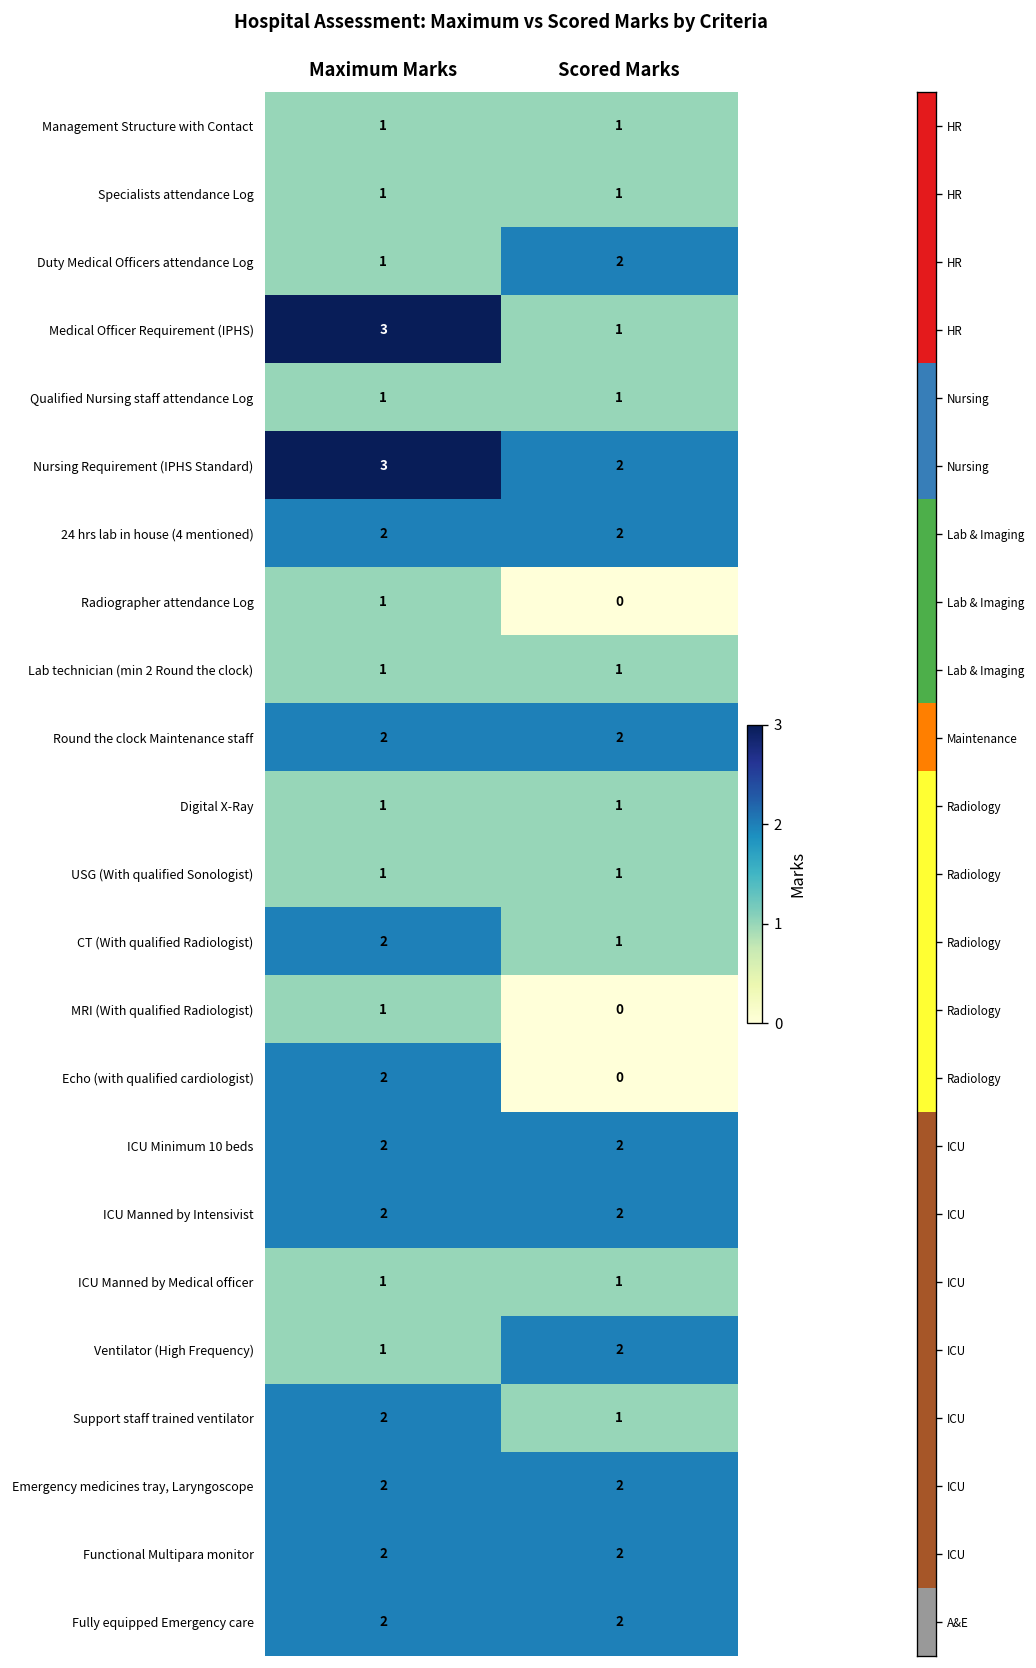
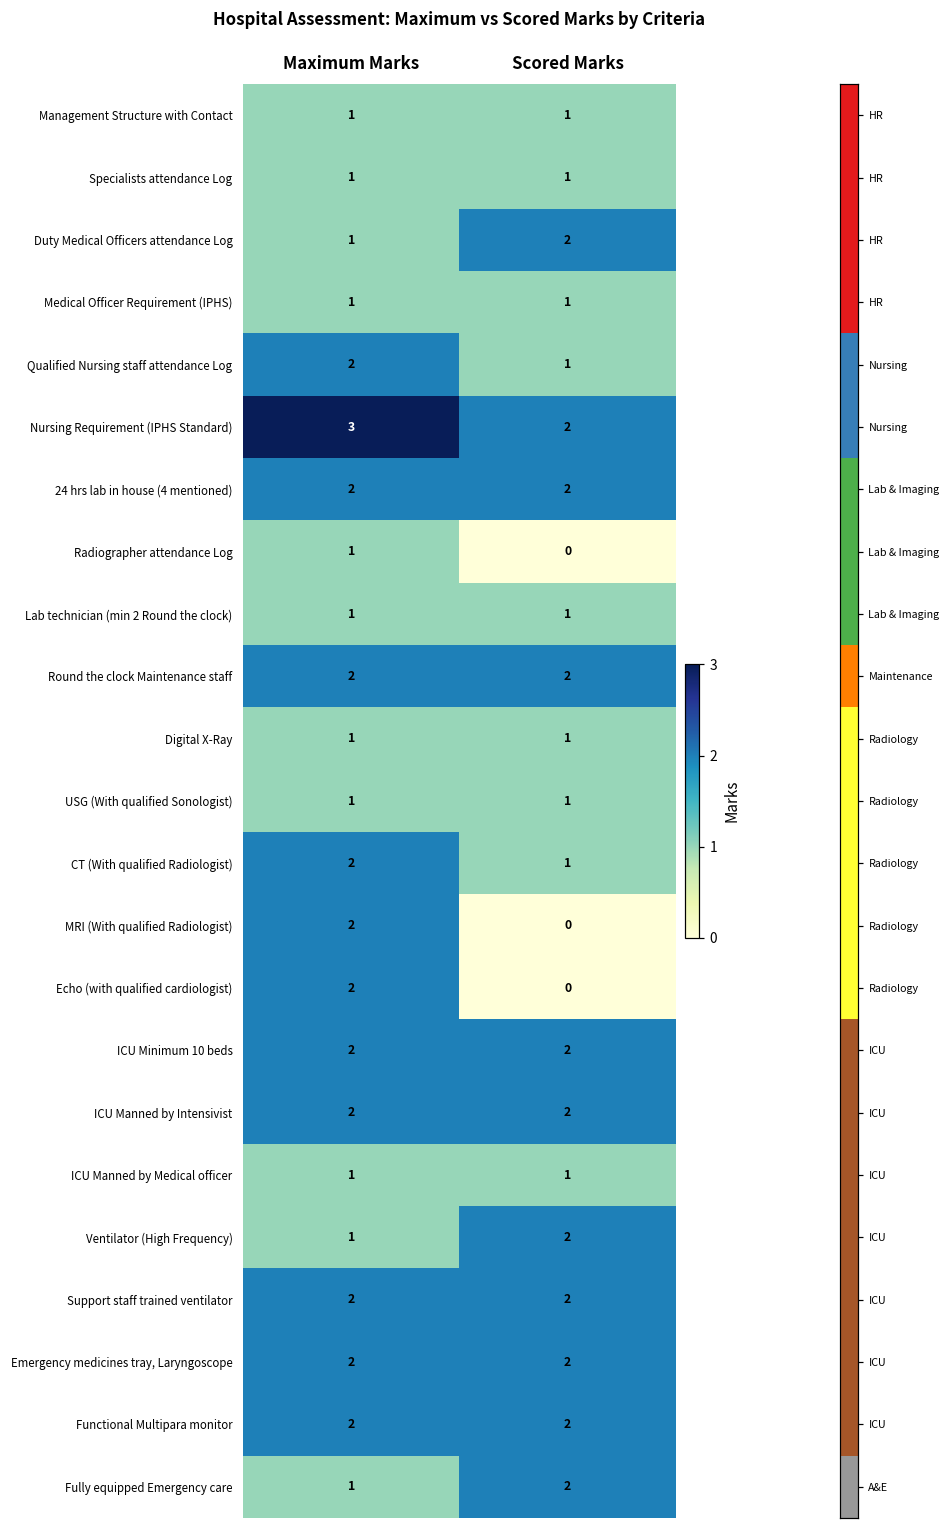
  {
    "Management Structure with Contact": {
      "Maximum Marks": 1,
      "Scored Marks": 1
    },
    "Specialists attendance Log": {
      "Maximum Marks": 1,
      "Scored Marks": 1
    },
    "Duty Medical Officers attendance Log": {
      "Maximum Marks": 1,
      "Scored Marks": 2
    },
    "Medical Officer Requirement (IPHS)": {
-     "Maximum Marks": 3,
+     "Maximum Marks": 1,
      "Scored Marks": 1
    },
    "Qualified Nursing staff attendance Log": {
-     "Maximum Marks": 1,
+     "Maximum Marks": 2,
      "Scored Marks": 1
    },
    "Nursing Requirement (IPHS Standard)": {
      "Maximum Marks": 3,
      "Scored Marks": 2
    },
    "24 hrs lab in house (4 mentioned)": {
      "Maximum Marks": 2,
      "Scored Marks": 2
    },
    "Radiographer attendance Log": {
      "Maximum Marks": 1,
      "Scored Marks": 0
    },
    "Lab technician (min 2 Round the clock)": {
      "Maximum Marks": 1,
      "Scored Marks": 1
    },
    "Round the clock Maintenance staff": {
      "Maximum Marks": 2,
      "Scored Marks": 2
    },
    "Digital X-Ray": {
      "Maximum Marks": 1,
      "Scored Marks": 1
    },
    "USG (With qualified Sonologist)": {
      "Maximum Marks": 1,
      "Scored Marks": 1
    },
    "CT (With qualified Radiologist)": {
      "Maximum Marks": 2,
      "Scored Marks": 1
    },
    "MRI (With qualified Radiologist)": {
-     "Maximum Marks": 1,
+     "Maximum Marks": 2,
      "Scored Marks": 0
    },
    "Echo (with qualified cardiologist)": {
      "Maximum Marks": 2,
      "Scored Marks": 0
    },
    "ICU Minimum 10 beds": {
      "Maximum Marks": 2,
      "Scored Marks": 2
    },
    "ICU Manned by Intensivist": {
      "Maximum Marks": 2,
      "Scored Marks": 2
    },
    "ICU Manned by Medical officer": {
      "Maximum Marks": 1,
      "Scored Marks": 1
    },
    "Ventilator (High Frequency)": {
      "Maximum Marks": 1,
      "Scored Marks": 2
    },
    "Support staff trained ventilator": {
      "Maximum Marks": 2,
-     "Scored Marks": 1
+     "Scored Marks": 2
    },
    "Emergency medicines tray, Laryngoscope": {
      "Maximum Marks": 2,
      "Scored Marks": 2
    },
    "Functional Multipara monitor": {
      "Maximum Marks": 2,
      "Scored Marks": 2
    },
    "Fully equipped Emergency care": {
-     "Maximum Marks": 2,
+     "Maximum Marks": 1,
      "Scored Marks": 2
    }
  }
